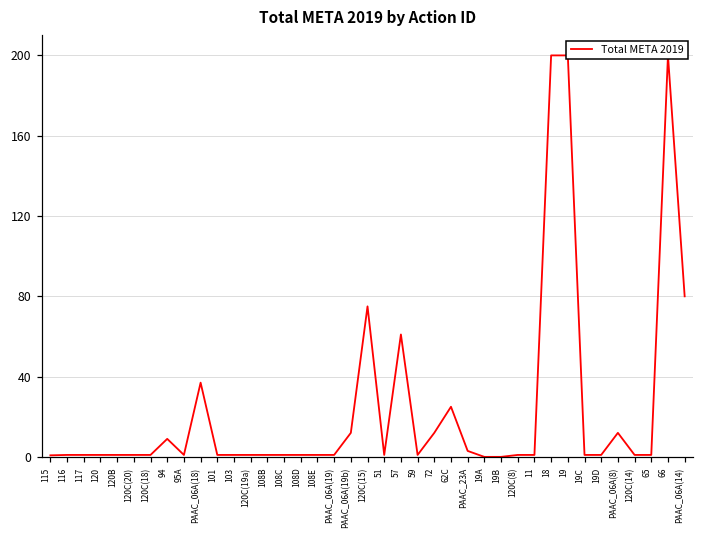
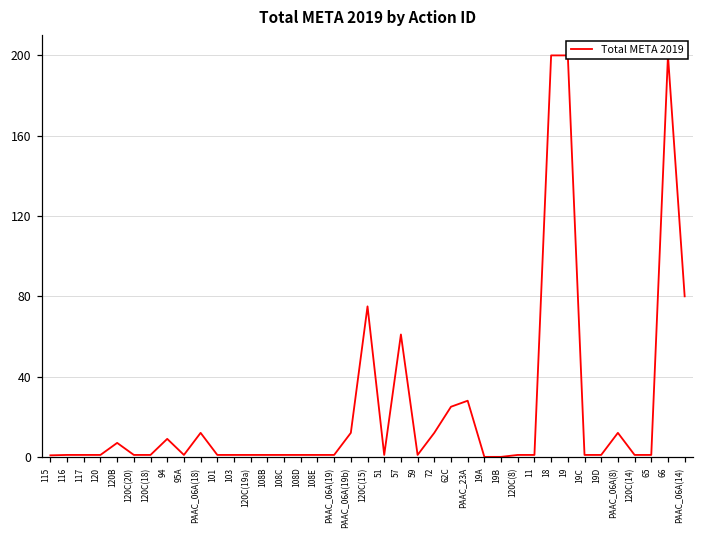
  {
    "115": 1,
    "116": 1,
    "117": 1,
    "120": 1,
-   "120B": 1,
+   "120B": 7,
    "120C(20)": 1,
    "120C(18)": 1,
    "94": 9,
    "95A": 1,
-   "PAAC_06A(18)": 37,
+   "PAAC_06A(18)": 12,
    "101": 1,
    "103": 1,
    "120C(19a)": 1,
    "108B": 1,
    "108C": 1,
    "108D": 1,
    "108E": 1,
    "PAAC_06A(19)": 1,
    "PAAC_06A(19b)": 12,
    "120C(15)": 75,
    "51": 1,
    "57": 61,
    "59": 1,
    "72": 12,
    "62C": 25,
-   "PAAC_23A": 3,
+   "PAAC_23A": 28,
    "19A": 0,
    "19B": 0,
    "120C(8)": 1,
    "11": 1,
    "18": 200,
    "19C": 1,
    "19D": 1,
    "PAAC_06A(8)": 12,
    "120C(14)": 1,
    "65": 1,
    "PAAC_06A(14)": 80
  }
